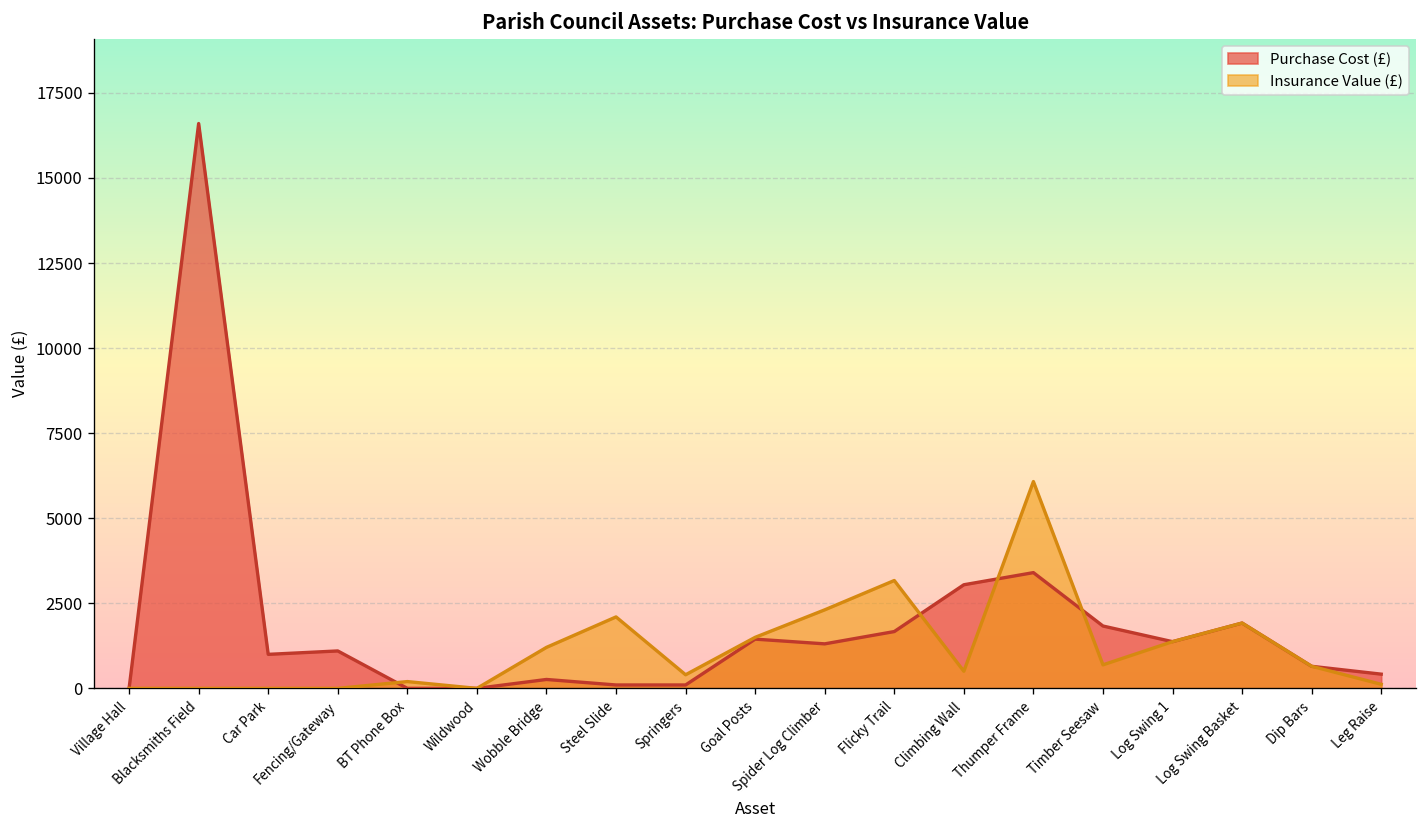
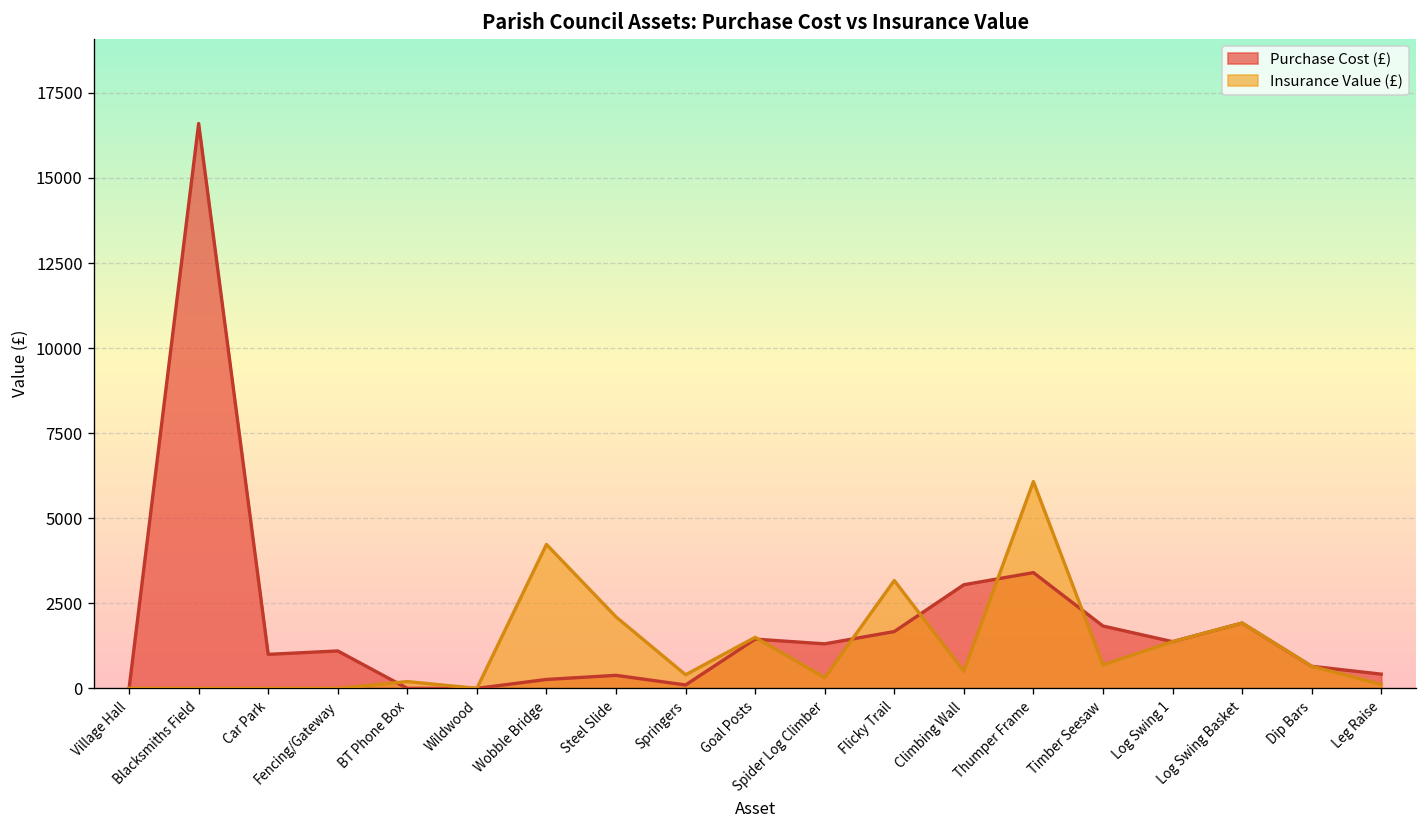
  {
    "Purchase Cost (£)": {
      "Blacksmiths Field": 16600,
      "Car Park": 1000,
      "Fencing/Gateway": 1100,
      "BT Phone Box": 0,
      "Wobble Bridge": 300,
-     "Steel Slide": 100,
+     "Steel Slide": 400,
      "Springers": 100,
      "Spider Log Climber": 1300,
      "Flicky Trail": 1700,
      "Climbing Wall": 3000,
      "Thumper Frame": 3400,
      "Timber Seesaw": 1800,
      "Leg Raise": 400
    },
    "Insurance Value (£)": {
      "Blacksmiths Field": 0,
      "Car Park": 0,
      "Fencing/Gateway": 0,
      "BT Phone Box": 200,
-     "Wobble Bridge": 1200,
+     "Wobble Bridge": 4200,
      "Steel Slide": 2100,
      "Springers": 400,
-     "Spider Log Climber": 2300,
+     "Spider Log Climber": 300,
      "Flicky Trail": 3200,
      "Climbing Wall": 500,
      "Thumper Frame": 6100,
      "Timber Seesaw": 700,
      "Leg Raise": 100
    }
  }
